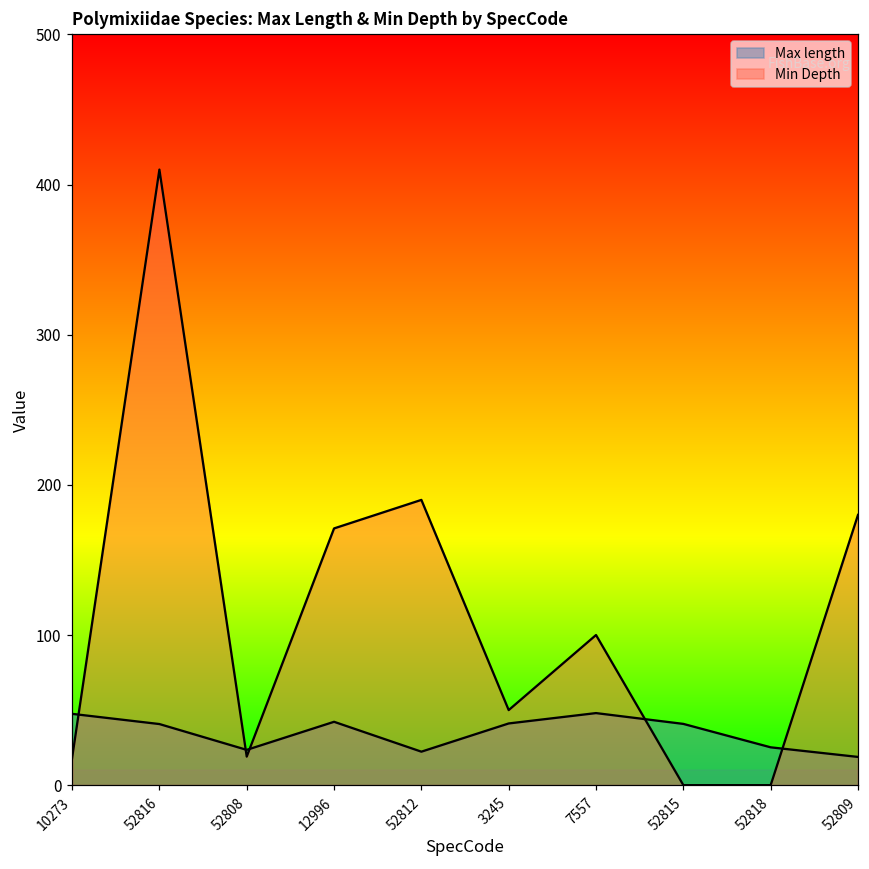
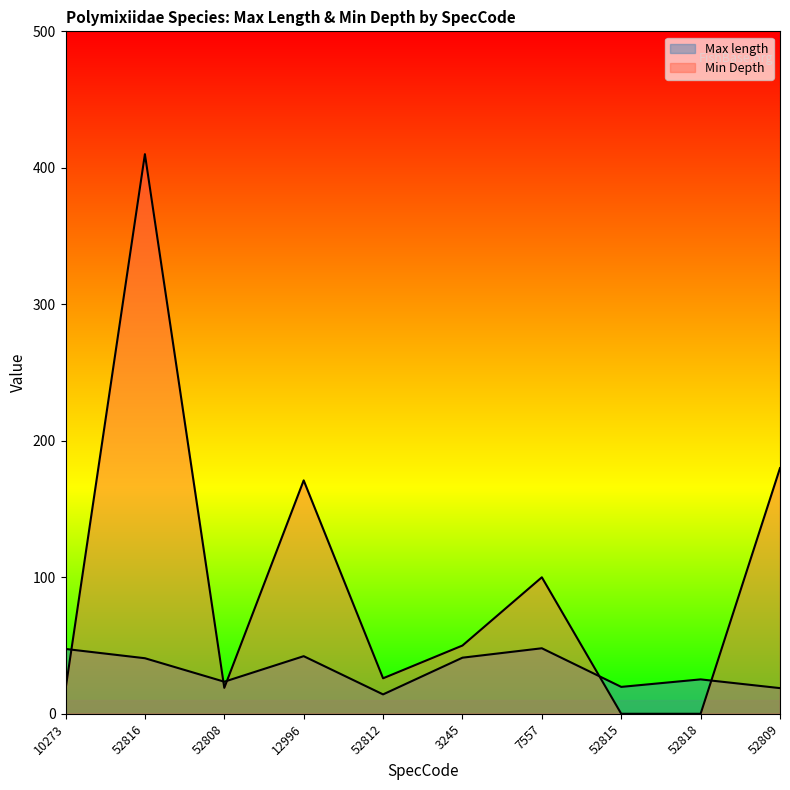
  {
    "Max length": {
      "10273": 48,
      "52816": 41,
      "52808": 24,
      "12996": 42,
-     "52812": 22,
+     "52812": 14,
      "3245": 41,
      "7557": 48,
-     "52815": 41,
+     "52815": 20,
      "52818": 25,
      "52809": 19
    },
    "Min Depth": {
      "10273": 18,
      "52816": 410,
      "52808": 19,
      "12996": 171,
-     "52812": 190,
+     "52812": 26,
      "3245": 50,
      "7557": 100,
      "52809": 180
    }
  }
